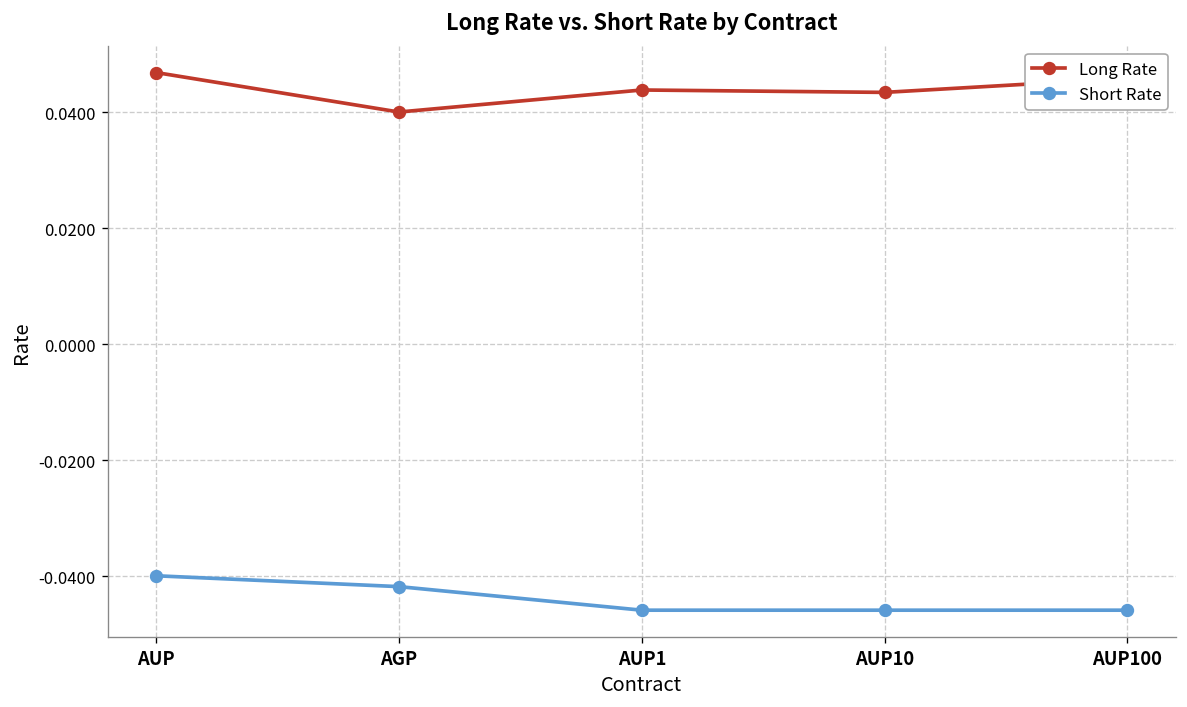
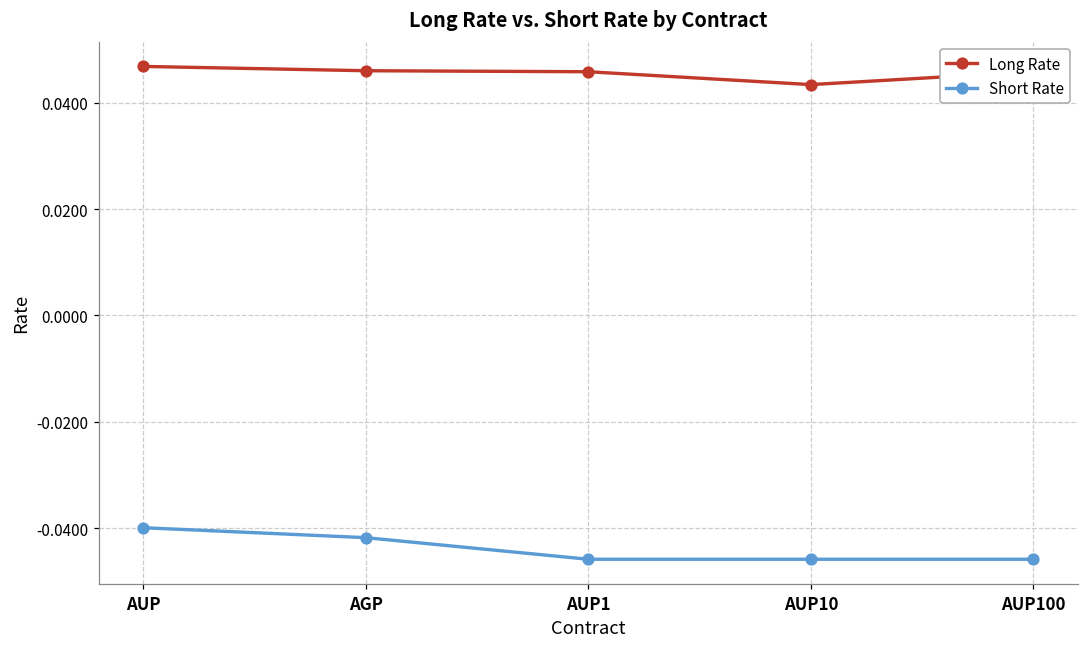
  {
    "Long Rate": {
      "AUP": 0.047,
-     "AGP": 0.040,
-     "AUP1": 0.044,
+     "AGP": 0.046,
+     "AUP1": 0.046,
      "AUP10": 0.043
    },
    "Short Rate": {
      "AUP": -0.040,
      "AGP": -0.042,
      "AUP1": -0.046,
      "AUP10": -0.046,
      "AUP100": -0.046
    }
  }
